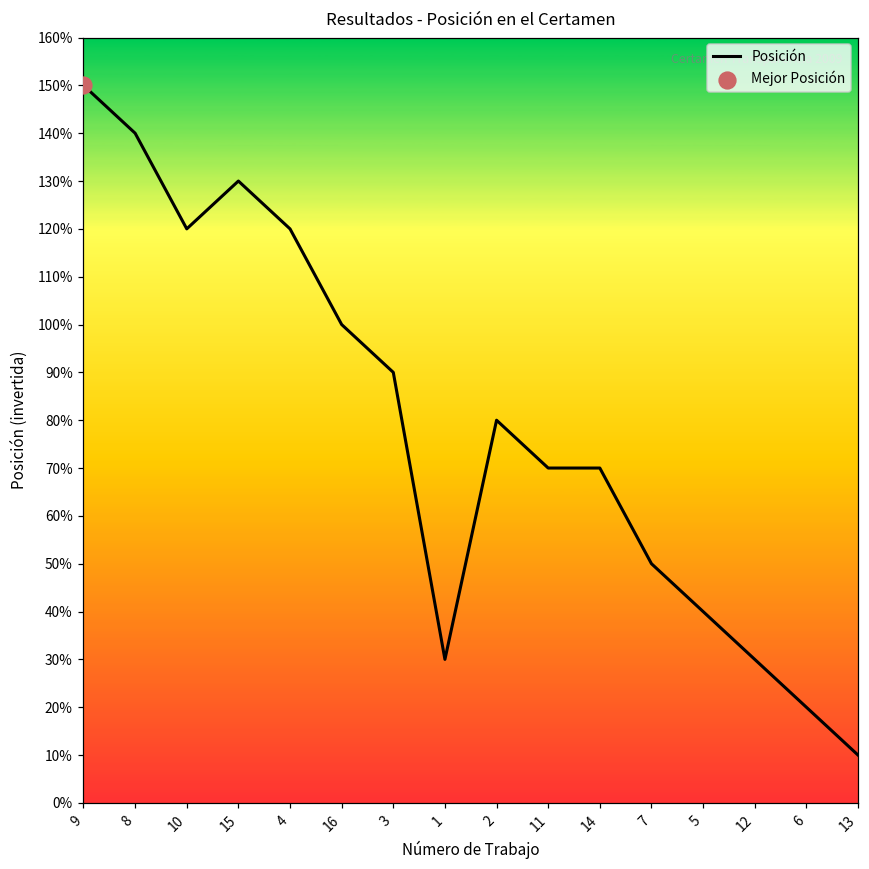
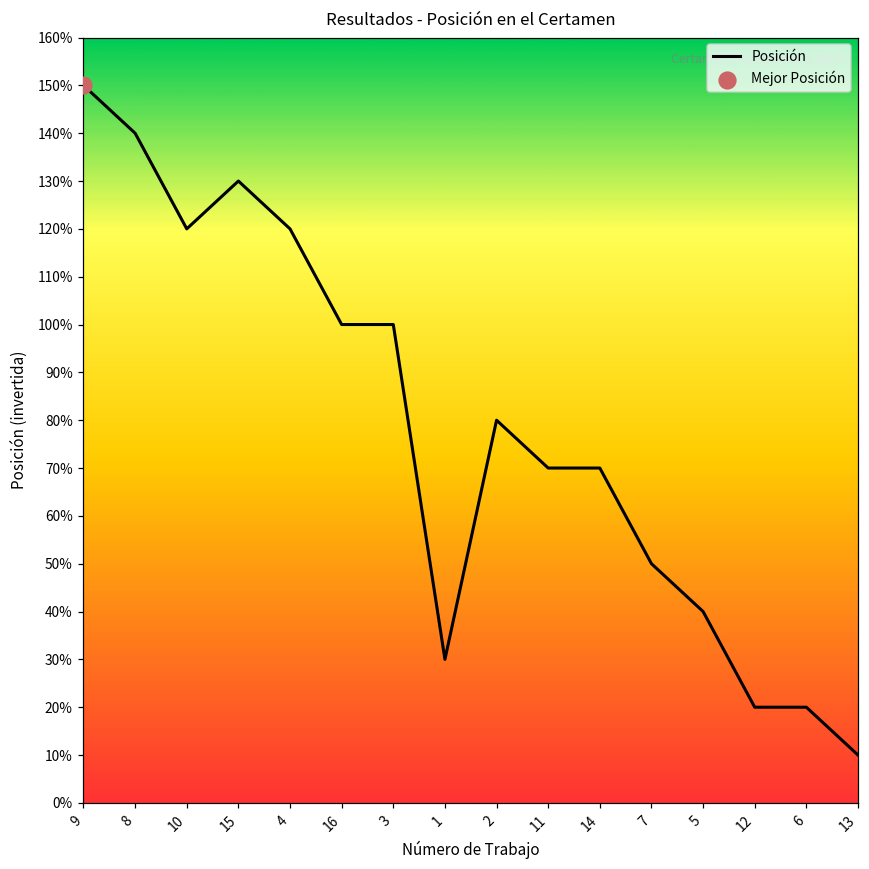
  {
    "Posición": {
      "8": "140%",
      "10": "120%",
      "15": "130%",
      "4": "120%",
      "16": "100%",
-     "3": "90%",
+     "3": "100%",
      "1": "30%",
      "2": "80%",
      "11": "70%",
      "14": "70%",
      "7": "50%",
      "5": "40%",
-     "12": "30%",
+     "12": "20%",
      "6": "20%",
      "13": "10%"
    }
  }
